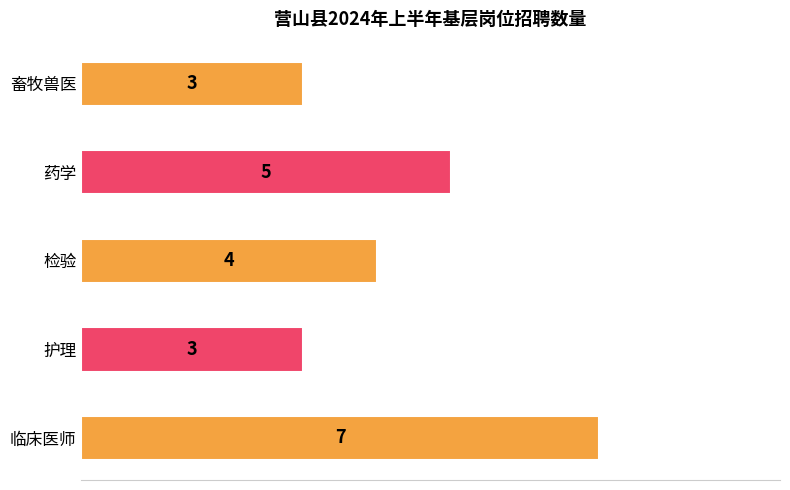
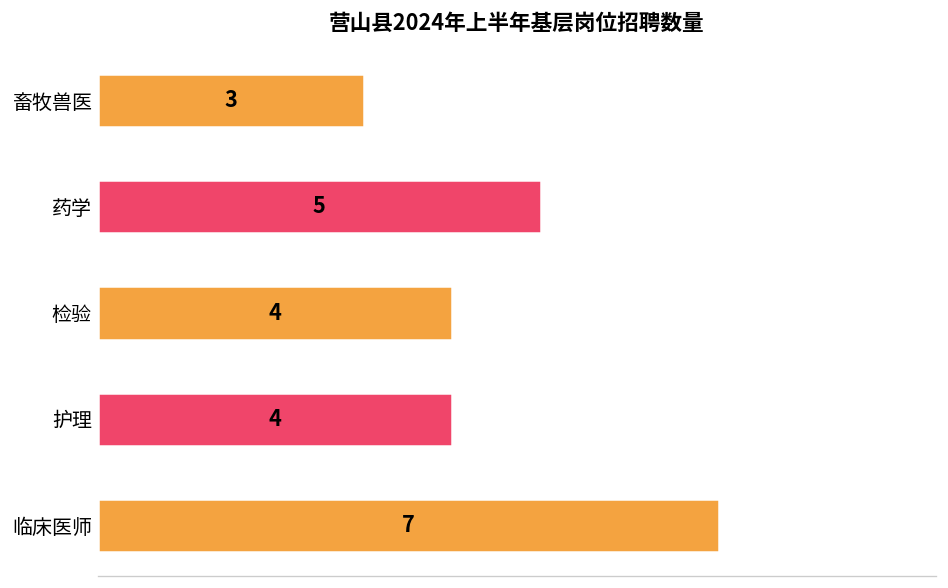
  {
    "畜牧兽医": 3,
    "药学": 5,
    "检验": 4,
-   "护理": 3,
+   "护理": 4,
    "临床医师": 7
  }
